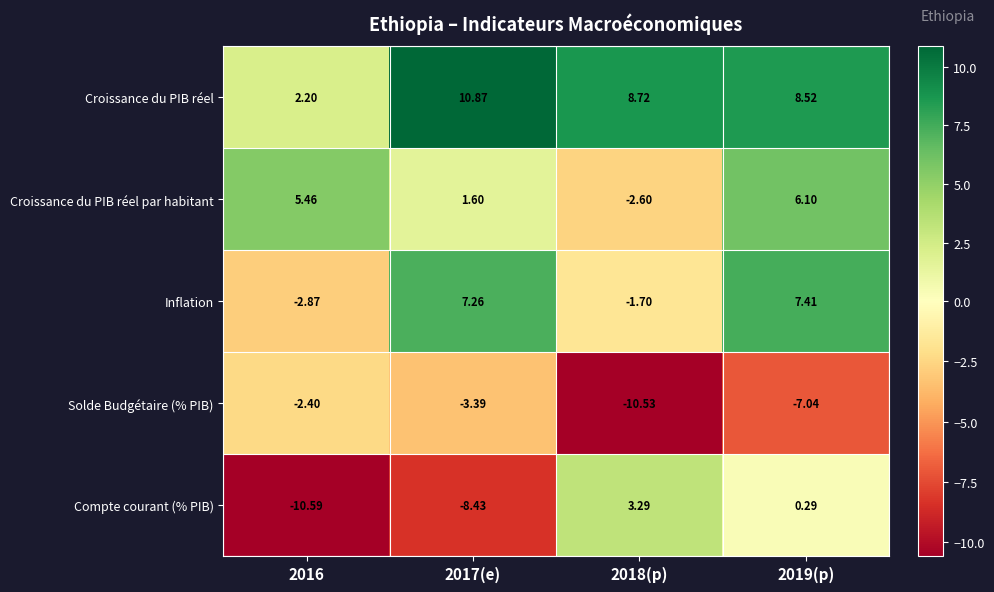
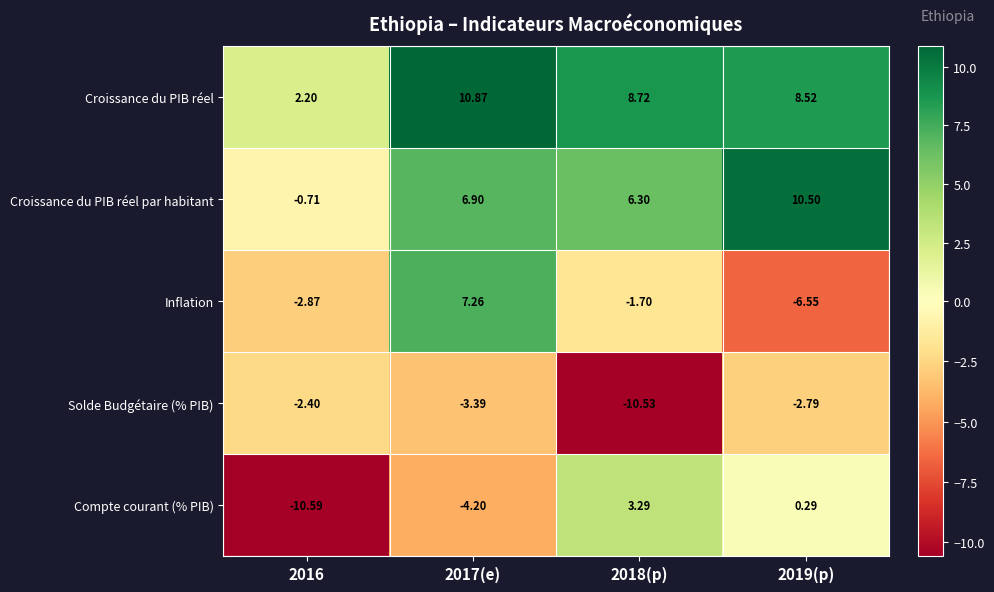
  {
    "Croissance du PIB réel": {
      "2016": 2.20,
      "2017(e)": 10.87,
      "2018(p)": 8.72,
      "2019(p)": 8.52
    },
    "Croissance du PIB réel par habitant": {
-     "2016": 5.46,
-     "2017(e)": 1.60,
-     "2018(p)": -2.60,
-     "2019(p)": 6.10
+     "2016": -0.71,
+     "2017(e)": 6.90,
+     "2018(p)": 6.30,
+     "2019(p)": 10.50
    },
    "Inflation": {
      "2016": -2.87,
      "2017(e)": 7.26,
      "2018(p)": -1.70,
-     "2019(p)": 7.41
+     "2019(p)": -6.55
    },
    "Solde Budgétaire (% PIB)": {
      "2016": -2.40,
      "2017(e)": -3.39,
      "2018(p)": -10.53,
-     "2019(p)": -7.04
+     "2019(p)": -2.79
    },
    "Compte courant (% PIB)": {
      "2016": -10.59,
-     "2017(e)": -8.43,
+     "2017(e)": -4.20,
      "2018(p)": 3.29,
      "2019(p)": 0.29
    }
  }
